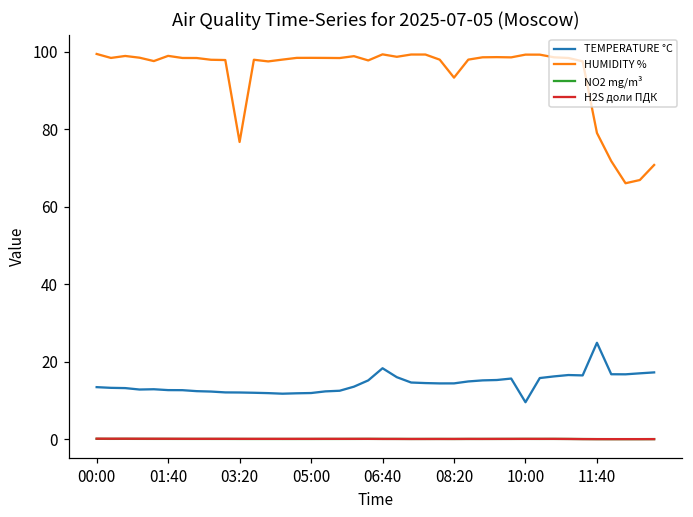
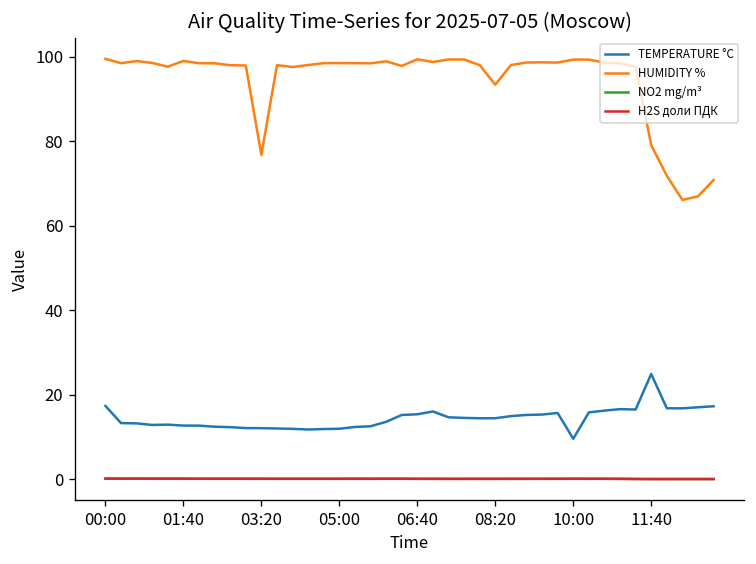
  {
    "TEMPERATURE °C": {
-     "00:00": 13,
+     "00:00": 17,
      "01:40": 13,
      "03:20": 12,
      "05:00": 12,
-     "06:40": 18,
+     "06:40": 15,
      "08:20": 14,
      "10:00": 10,
      "11:40": 25
    },
    "HUMIDITY %": {
      "00:00": 99,
      "01:40": 99,
      "03:20": 77,
      "05:00": 98,
      "06:40": 99,
      "08:20": 93,
      "10:00": 99,
      "11:40": 79
    },
    "H2S доли ПДК": {
      "00:00": 0,
      "01:40": 0,
      "03:20": 0,
      "05:00": 0,
      "06:40": 0,
      "08:20": 0,
      "10:00": 0,
      "11:40": 0
    }
  }
